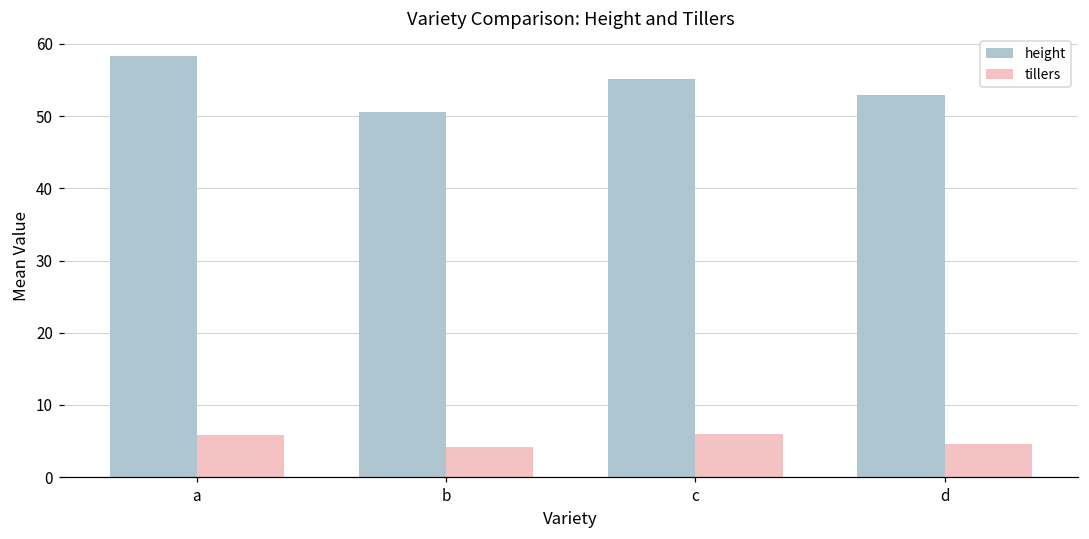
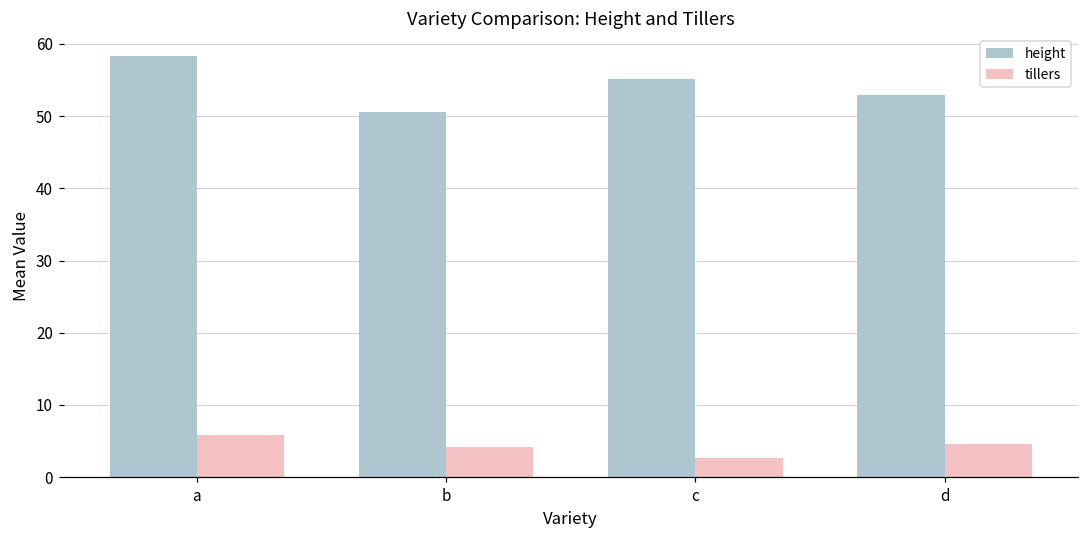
  {
    "height": {
      "a": 58,
      "b": 51,
      "c": 55,
      "d": 53
    },
    "tillers": {
      "a": 6,
      "b": 4,
-     "c": 6,
+     "c": 3,
      "d": 5
    }
  }
